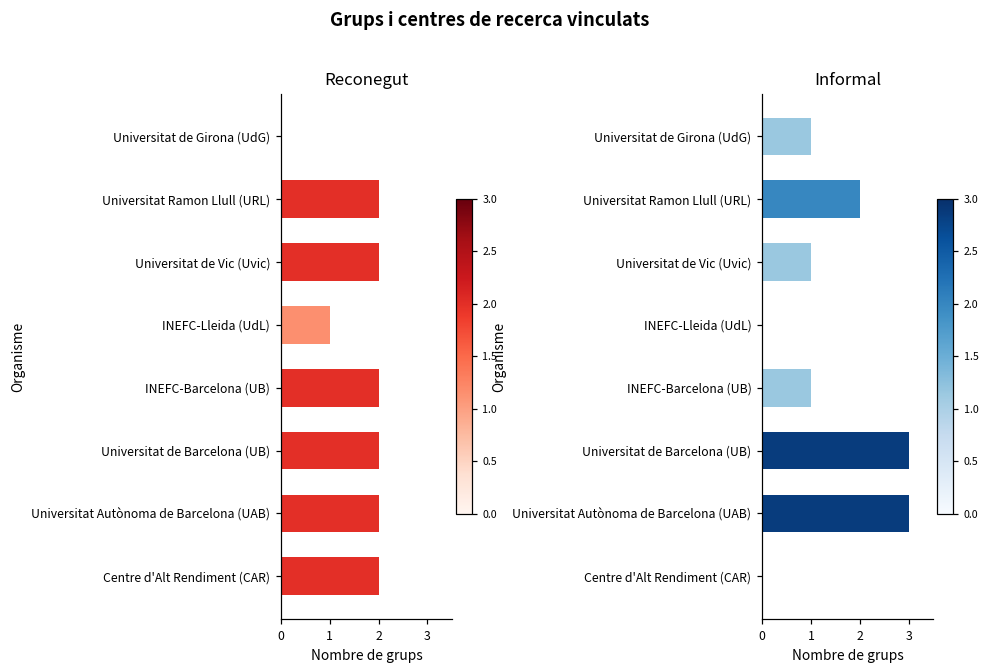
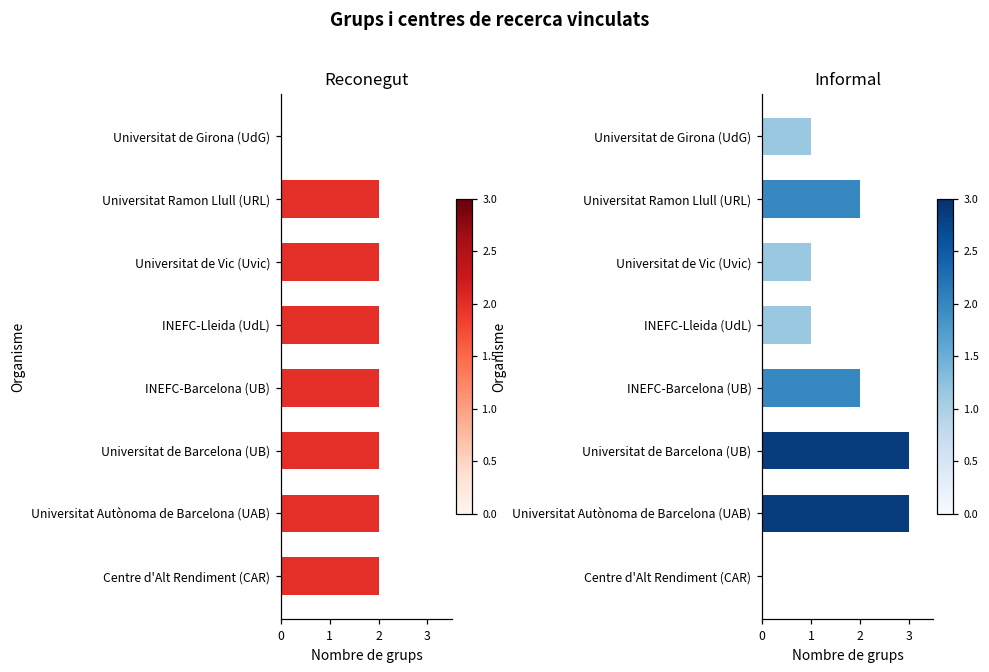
  {
    "Reconegut": {
      "Universitat de Girona (UdG)": 0,
      "Universitat Ramon Llull (URL)": 2,
      "Universitat de Vic (Uvic)": 2,
-     "INEFC-Lleida (UdL)": 1,
+     "INEFC-Lleida (UdL)": 2,
      "INEFC-Barcelona (UB)": 2,
      "Universitat de Barcelona (UB)": 2,
      "Universitat Autònoma de Barcelona (UAB)": 2,
      "Centre d'Alt Rendiment (CAR)": 2
    },
    "Informal": {
      "Universitat de Girona (UdG)": 1,
      "Universitat Ramon Llull (URL)": 2,
      "Universitat de Vic (Uvic)": 1,
-     "INEFC-Lleida (UdL)": 0,
-     "INEFC-Barcelona (UB)": 1,
+     "INEFC-Lleida (UdL)": 1,
+     "INEFC-Barcelona (UB)": 2,
      "Universitat de Barcelona (UB)": 3,
      "Universitat Autònoma de Barcelona (UAB)": 3,
      "Centre d'Alt Rendiment (CAR)": 0
    }
  }
